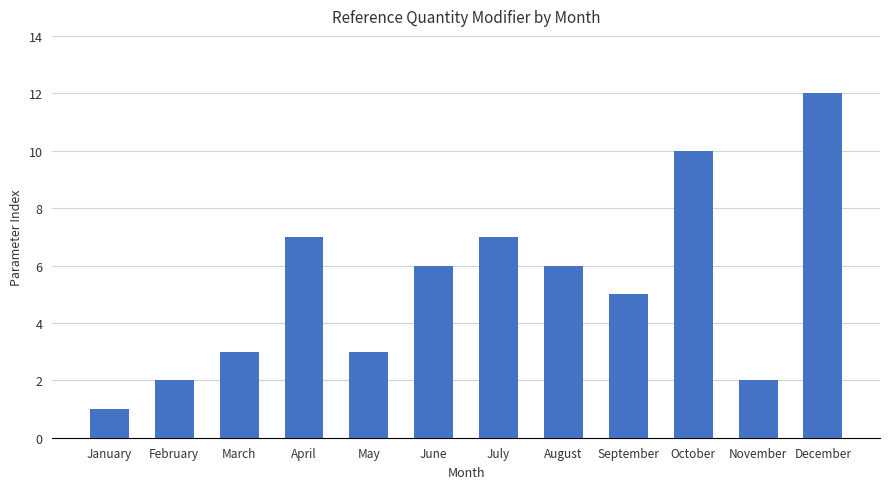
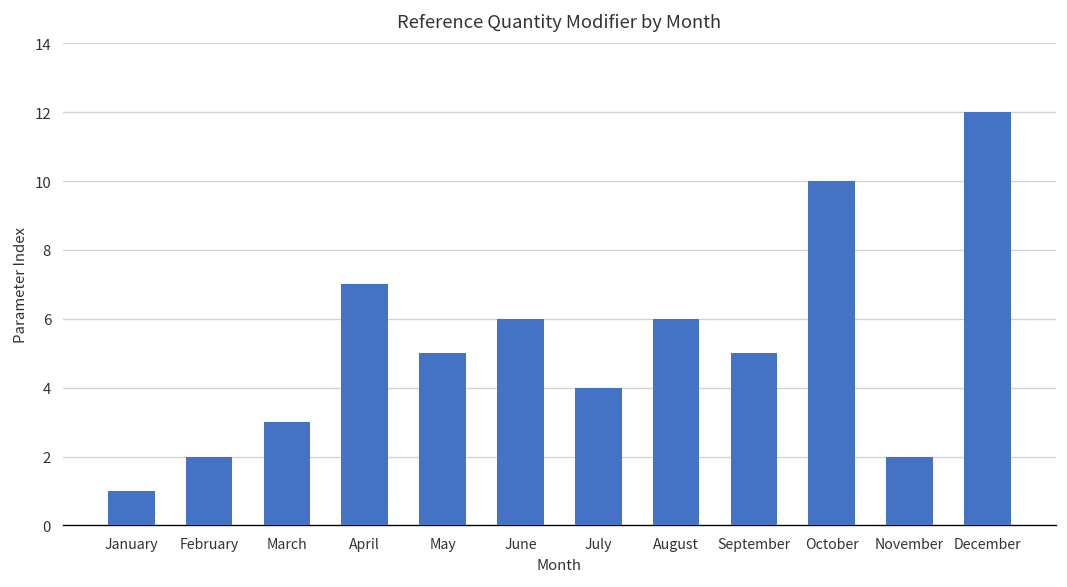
  {
    "January": 1,
    "February": 2,
    "March": 3,
    "April": 7,
-   "May": 3,
+   "May": 5,
    "June": 6,
-   "July": 7,
+   "July": 4,
    "August": 6,
    "September": 5,
    "October": 10,
    "November": 2,
    "December": 12
  }
